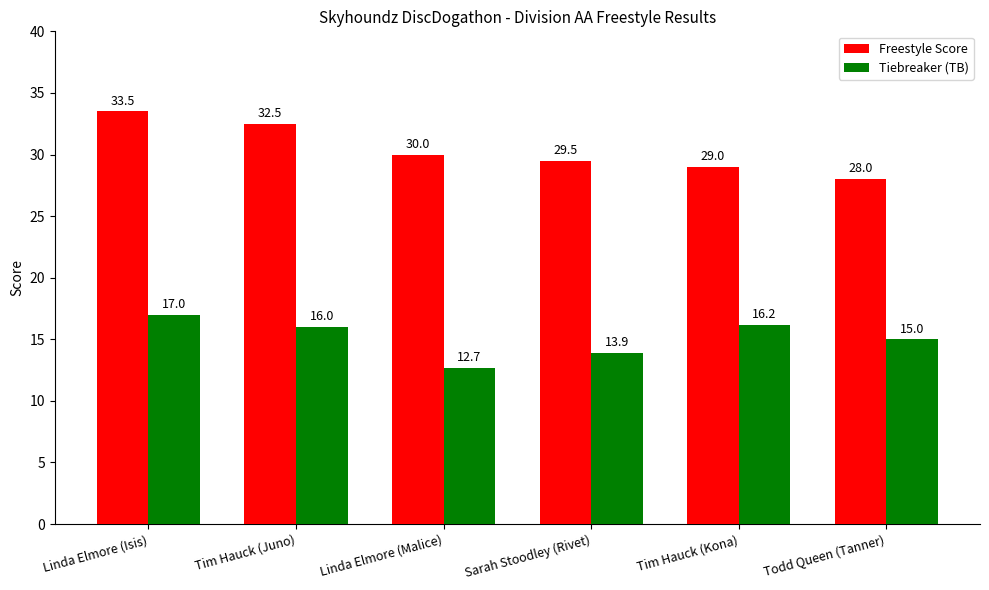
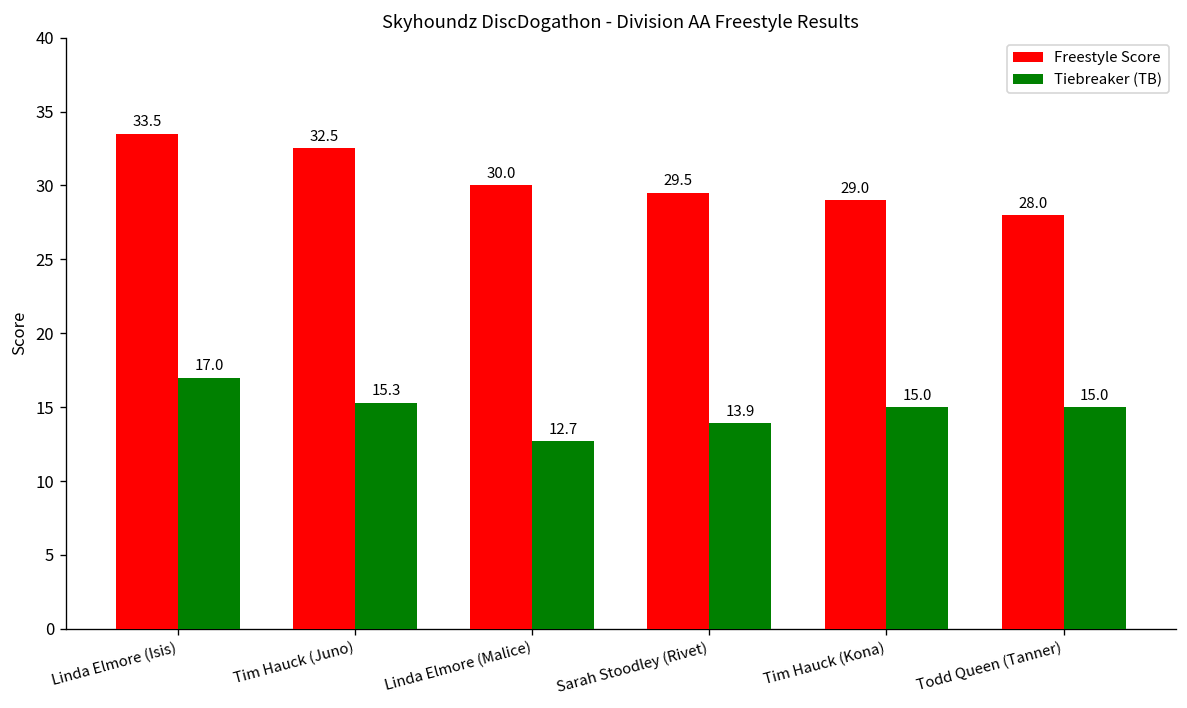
  {
    "Freestyle Score": {
      "Linda Elmore (Isis)": 33.5,
      "Tim Hauck (Juno)": 32.5,
      "Linda Elmore (Malice)": 30.0,
      "Sarah Stoodley (Rivet)": 29.5,
      "Tim Hauck (Kona)": 29.0,
      "Todd Queen (Tanner)": 28.0
    },
    "Tiebreaker (TB)": {
      "Linda Elmore (Isis)": 17.0,
-     "Tim Hauck (Juno)": 16.0,
+     "Tim Hauck (Juno)": 15.3,
      "Linda Elmore (Malice)": 12.7,
      "Sarah Stoodley (Rivet)": 13.9,
-     "Tim Hauck (Kona)": 16.2,
+     "Tim Hauck (Kona)": 15.0,
      "Todd Queen (Tanner)": 15.0
    }
  }
